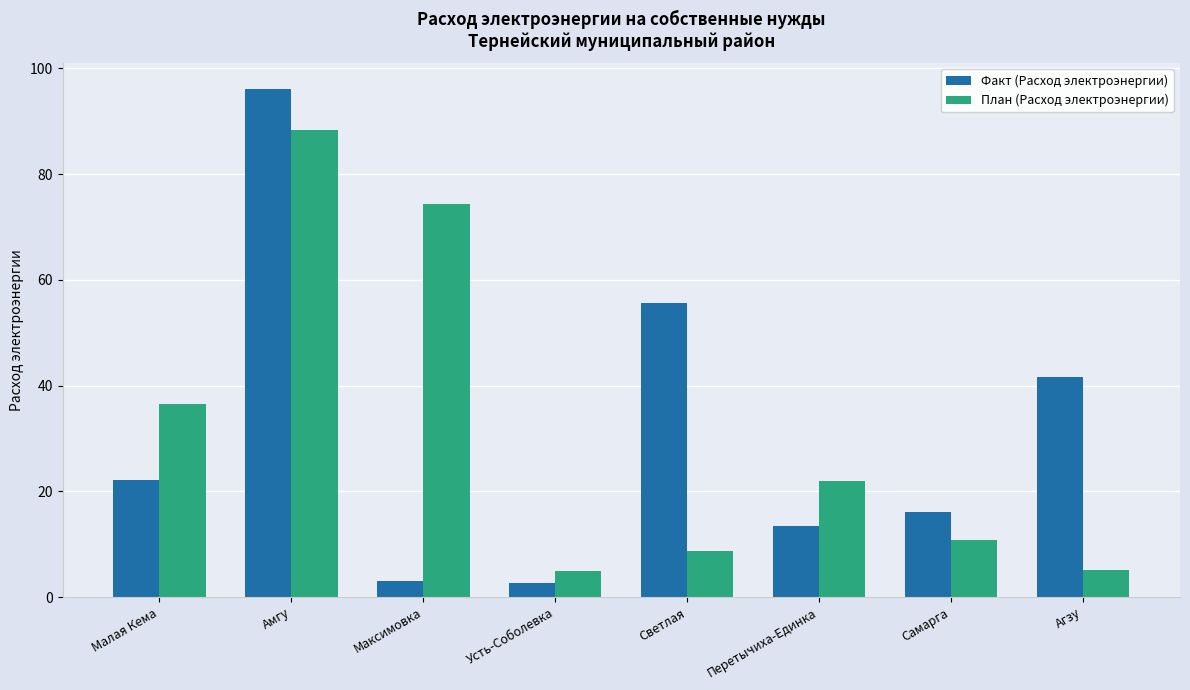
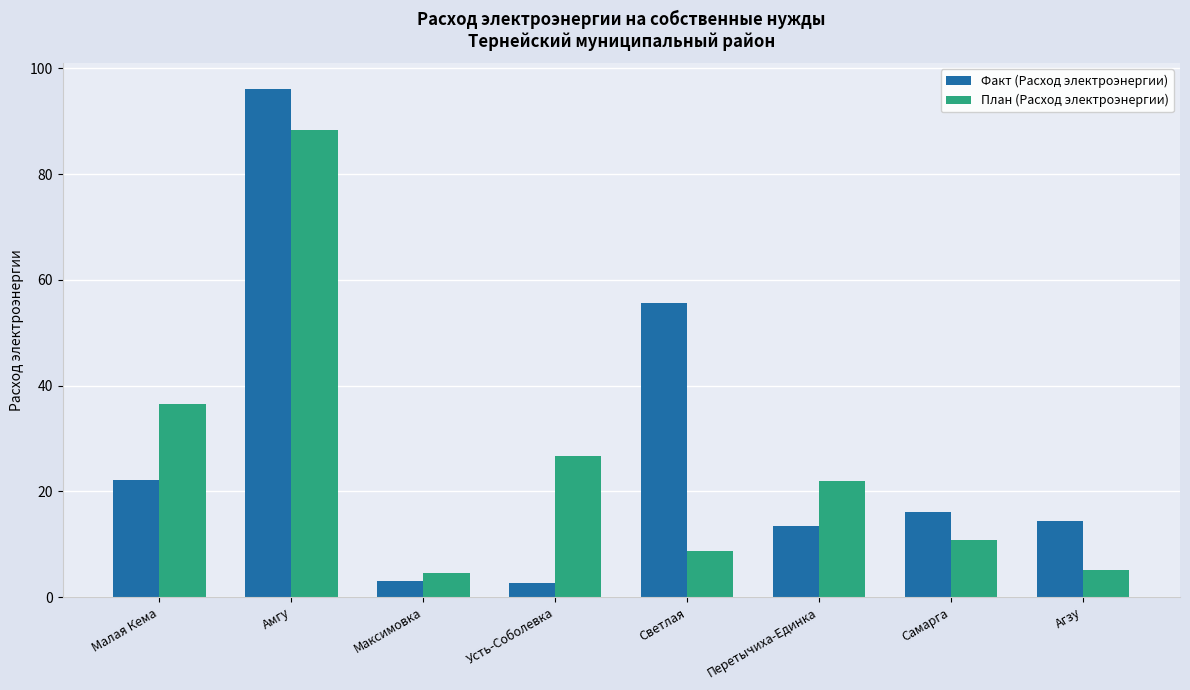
  {
    "Факт (Расход электроэнергии)": {
      "Малая Кема": 22,
      "Амгу": 96,
      "Максимовка": 3,
      "Усть-Соболевка": 3,
      "Светлая": 56,
      "Перетычиха-Единка": 13,
      "Самарга": 16,
-     "Агзу": 42
+     "Агзу": 14
    },
    "План (Расход электроэнергии)": {
      "Малая Кема": 37,
      "Амгу": 88,
-     "Максимовка": 74,
-     "Усть-Соболевка": 5,
+     "Максимовка": 4,
+     "Усть-Соболевка": 27,
      "Светлая": 9,
      "Перетычиха-Единка": 22,
      "Самарга": 11,
      "Агзу": 5
    }
  }
